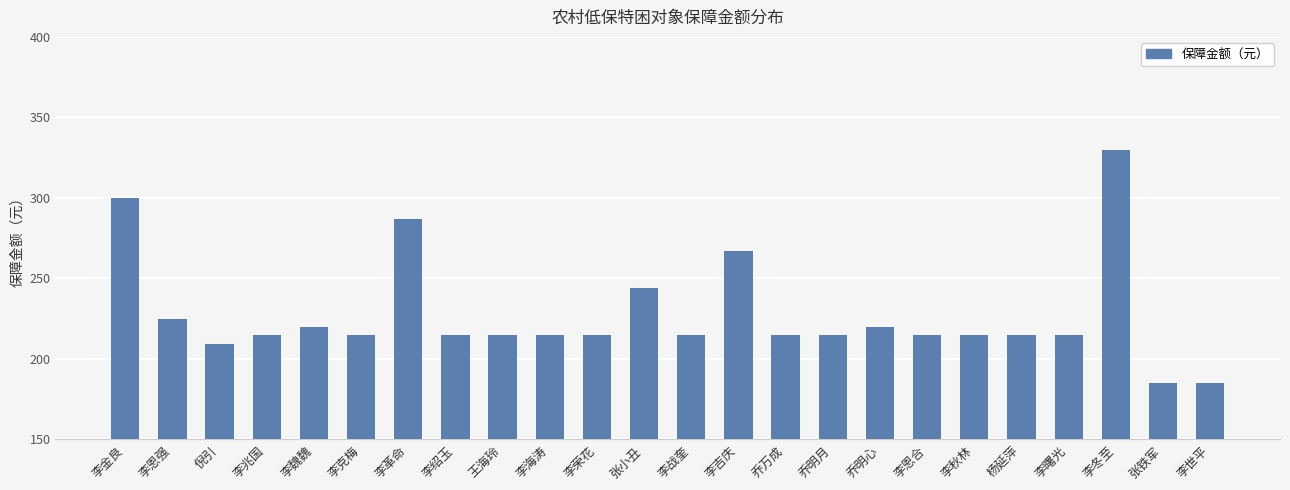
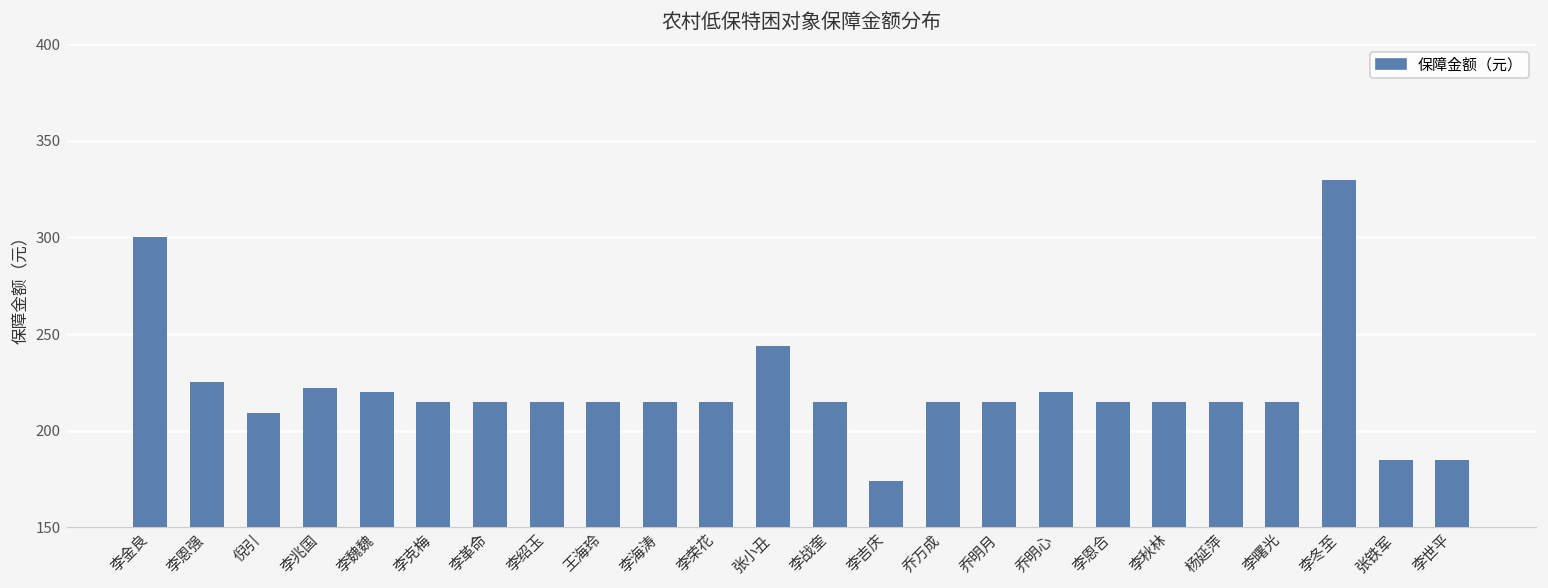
  {
    "李金良": 300,
    "李恩强": 225,
    "倪引": 209,
-   "李兆国": 215,
+   "李兆国": 222,
    "李魏魏": 220,
    "李克梅": 215,
-   "李革命": 287,
+   "李革命": 215,
    "李绍玉": 215,
    "王海玲": 215,
    "李海涛": 215,
    "李荣花": 215,
    "张小丑": 244,
    "李战奎": 215,
-   "李吉庆": 267,
+   "李吉庆": 174,
    "乔万成": 215,
    "乔明月": 215,
    "乔明心": 220,
    "李恩合": 215,
    "李秋林": 215,
    "杨延萍": 215,
    "李曙光": 215,
    "李冬至": 330,
    "张铁军": 185,
    "李世平": 185
  }
